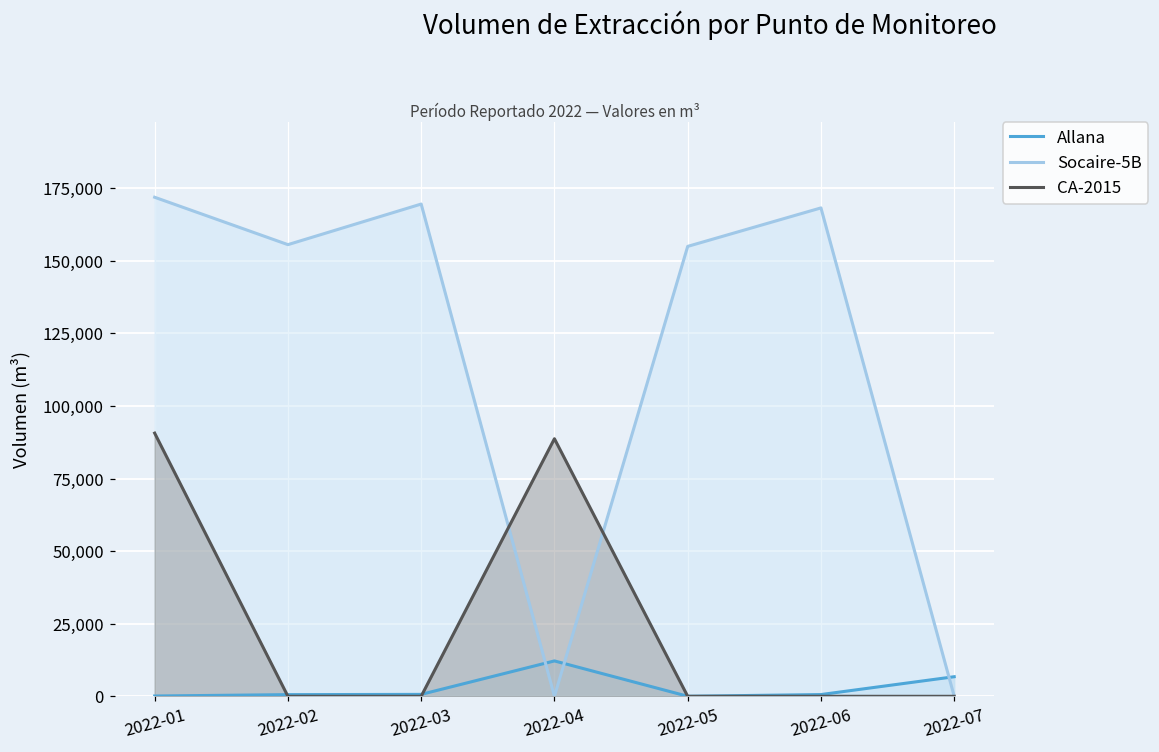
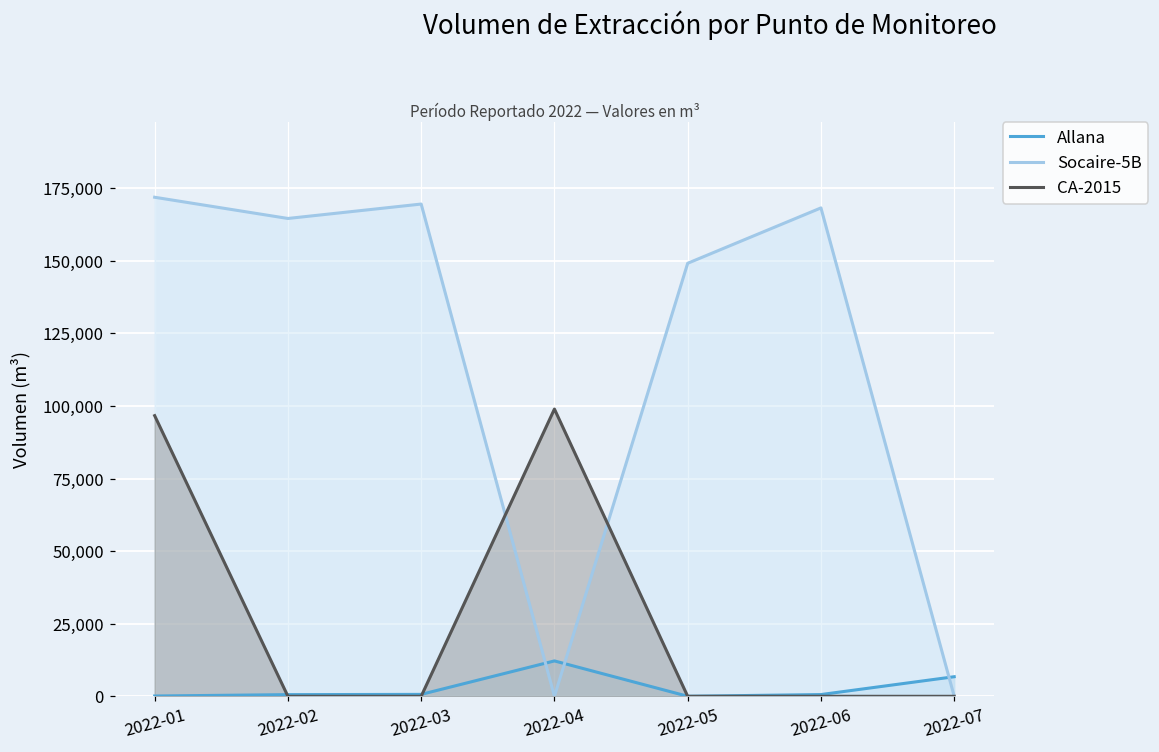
  {
    "Allana": {
      "2022-01": "0",
      "2022-04": "12,000",
      "2022-07": "7,000"
    },
    "Socaire-5B": {
      "2022-01": "172,000",
-     "2022-02": "156,000",
+     "2022-02": "165,000",
      "2022-03": "170,000",
      "2022-04": "0",
-     "2022-05": "155,000",
+     "2022-05": "149,000",
      "2022-06": "168,000"
    },
    "CA-2015": {
-     "2022-01": "91,000",
-     "2022-04": "89,000"
+     "2022-01": "97,000",
+     "2022-04": "99,000"
    }
  }
